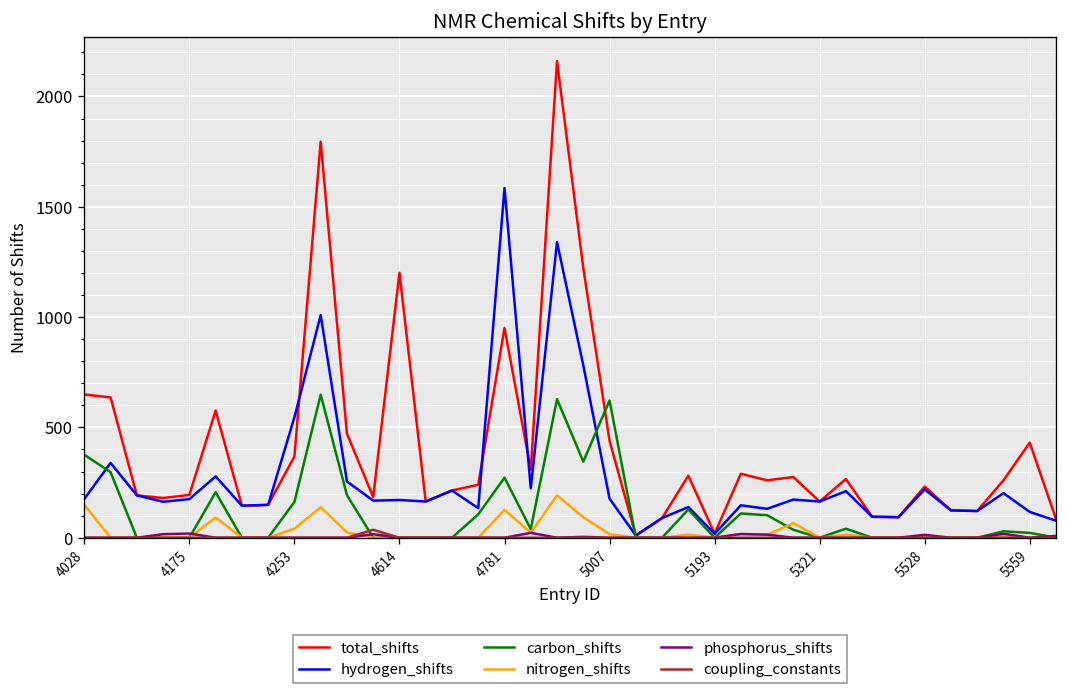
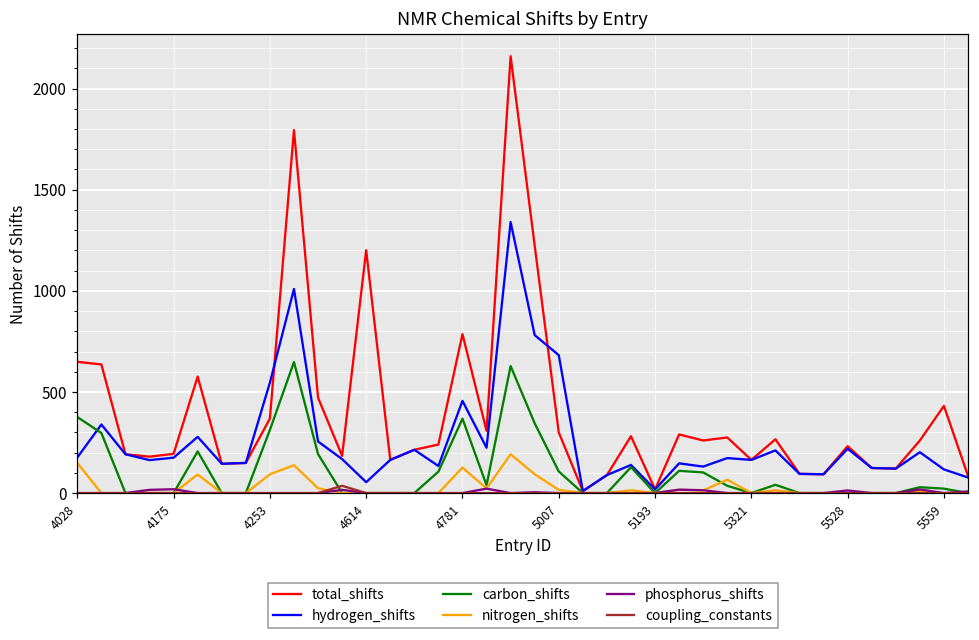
  {
    "total_shifts": {
      "4028": 650,
      "4175": 190,
      "4253": 370,
      "4614": 1200,
-     "4781": 950,
-     "5007": 440,
+     "4781": 790,
+     "5007": 300,
      "5559": 430
    },
    "hydrogen_shifts": {
      "4028": 180,
      "4175": 180,
      "4253": 550,
-     "4614": 170,
-     "4781": 1590,
-     "5007": 180,
+     "4614": 50,
+     "4781": 460,
+     "5007": 680,
      "5559": 120
    },
    "carbon_shifts": {
      "4028": 380,
-     "4253": 160,
-     "4781": 270,
-     "5007": 620,
+     "4253": 310,
+     "4781": 370,
+     "5007": 110,
      "5559": 20
    },
    "nitrogen_shifts": {
      "4028": 150,
-     "4253": 40,
+     "4253": 90,
      "4781": 130,
      "5007": 20
    },
    "phosphorus_shifts": {
      "4175": 20
    }
  }
